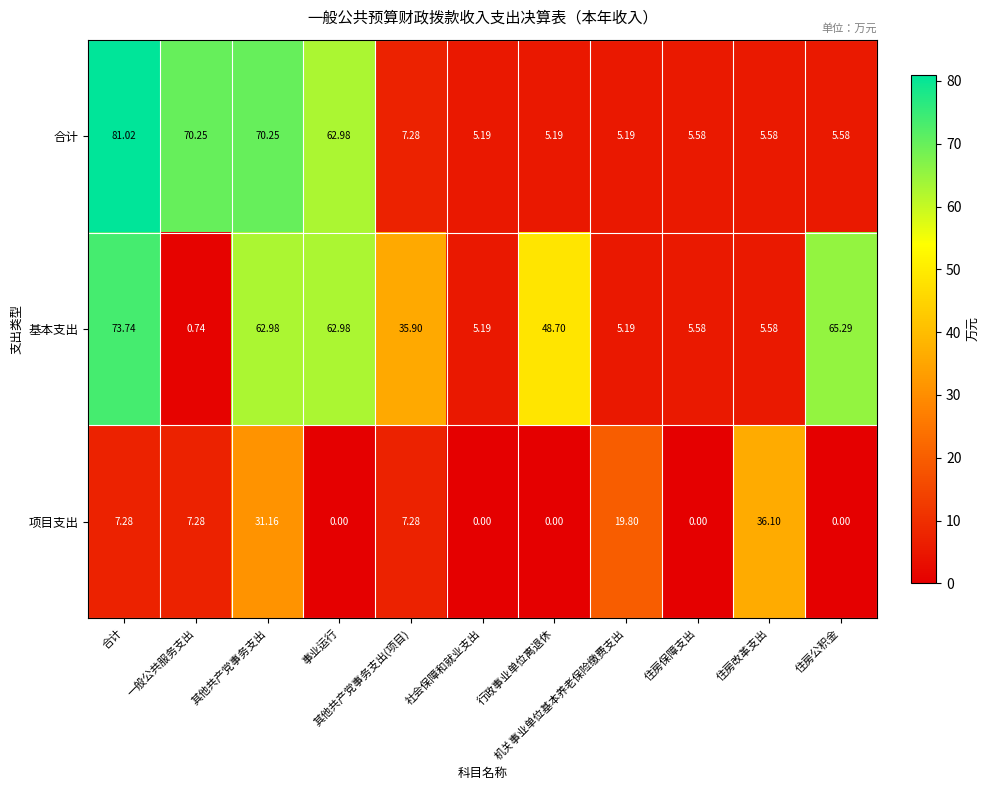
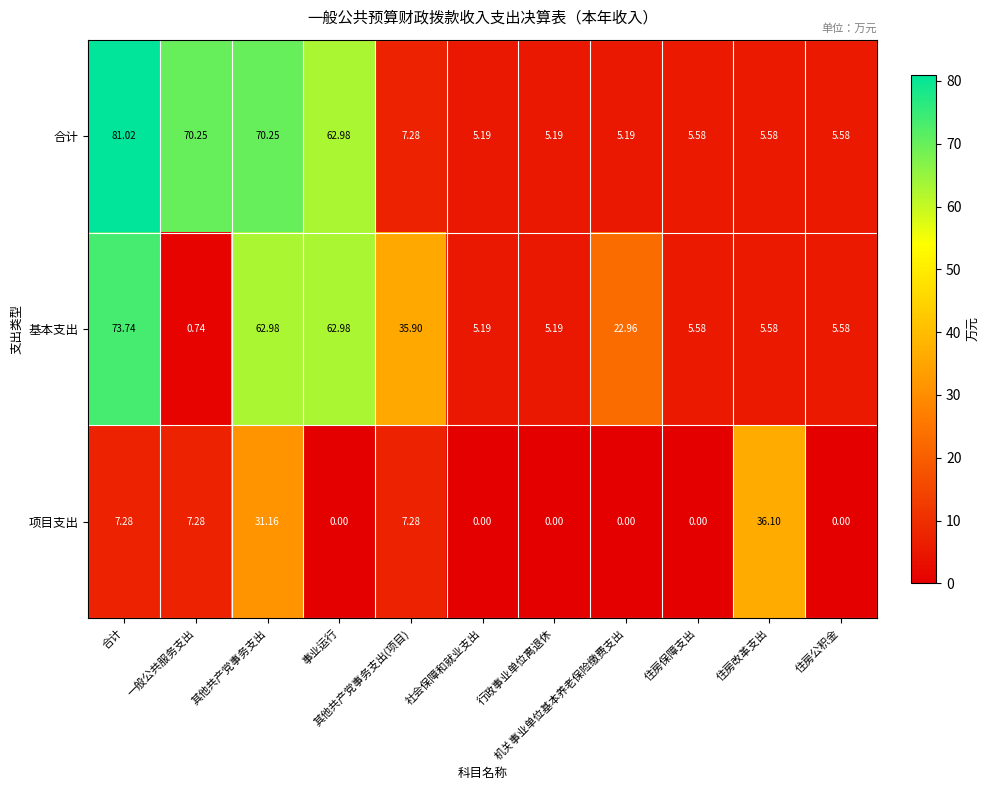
  {
    "合计": {
      "合计": 81.02,
      "一般公共服务支出": 70.25,
      "其他共产党事务支出": 70.25,
      "事业运行": 62.98,
      "其他共产党事务支出(项目)": 7.28,
      "社会保障和就业支出": 5.19,
      "行政事业单位离退休": 5.19,
      "机关事业单位基本养老保险缴费支出": 5.19,
      "住房保障支出": 5.58,
      "住房改革支出": 5.58,
      "住房公积金": 5.58
    },
    "基本支出": {
      "合计": 73.74,
      "一般公共服务支出": 0.74,
      "其他共产党事务支出": 62.98,
      "事业运行": 62.98,
      "其他共产党事务支出(项目)": 35.90,
      "社会保障和就业支出": 5.19,
-     "行政事业单位离退休": 48.70,
-     "机关事业单位基本养老保险缴费支出": 5.19,
+     "行政事业单位离退休": 5.19,
+     "机关事业单位基本养老保险缴费支出": 22.96,
      "住房保障支出": 5.58,
      "住房改革支出": 5.58,
-     "住房公积金": 65.29
+     "住房公积金": 5.58
    },
    "项目支出": {
      "合计": 7.28,
      "一般公共服务支出": 7.28,
      "其他共产党事务支出": 31.16,
      "事业运行": 0.00,
      "其他共产党事务支出(项目)": 7.28,
      "社会保障和就业支出": 0.00,
      "行政事业单位离退休": 0.00,
-     "机关事业单位基本养老保险缴费支出": 19.80,
+     "机关事业单位基本养老保险缴费支出": 0.00,
      "住房保障支出": 0.00,
      "住房改革支出": 36.10,
      "住房公积金": 0.00
    }
  }
